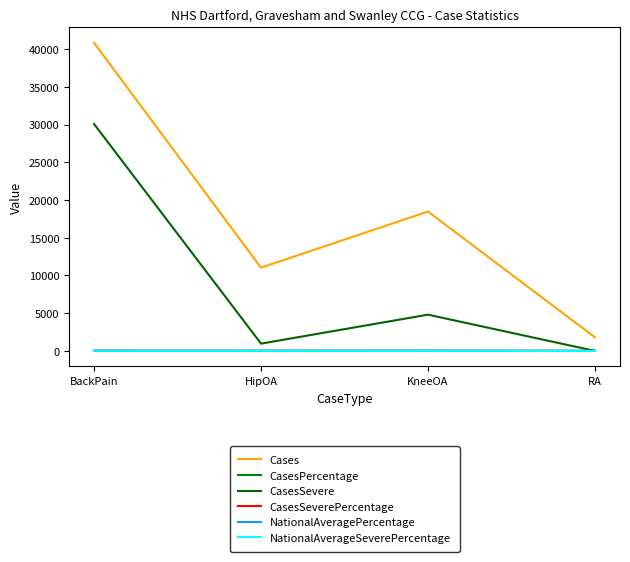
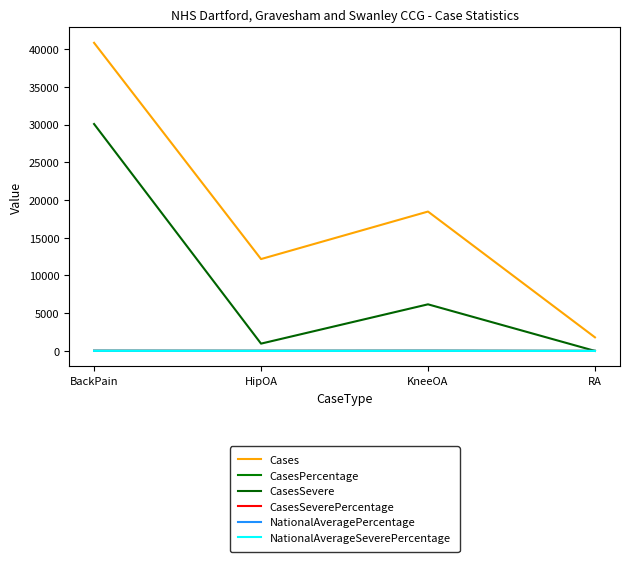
  {
    "Cases": {
      "BackPain": 41000,
-     "HipOA": 11000,
+     "HipOA": 12000,
      "KneeOA": 18000,
      "RA": 2000
    },
    "NationalAverageSeverePercentage": {
      "BackPain": 0,
      "HipOA": 0,
      "KneeOA": 0
    },
    "CasesSevere": {
      "BackPain": 30000,
      "HipOA": 1000,
-     "KneeOA": 5000
+     "KneeOA": 6000
    }
  }
